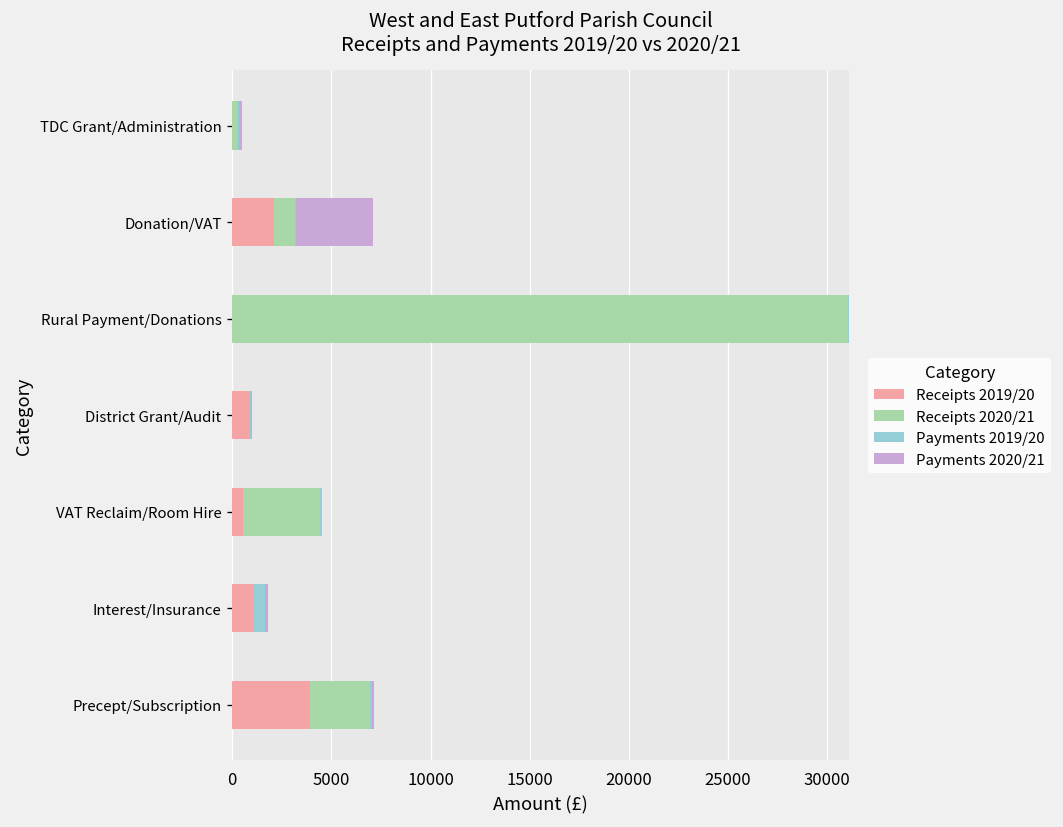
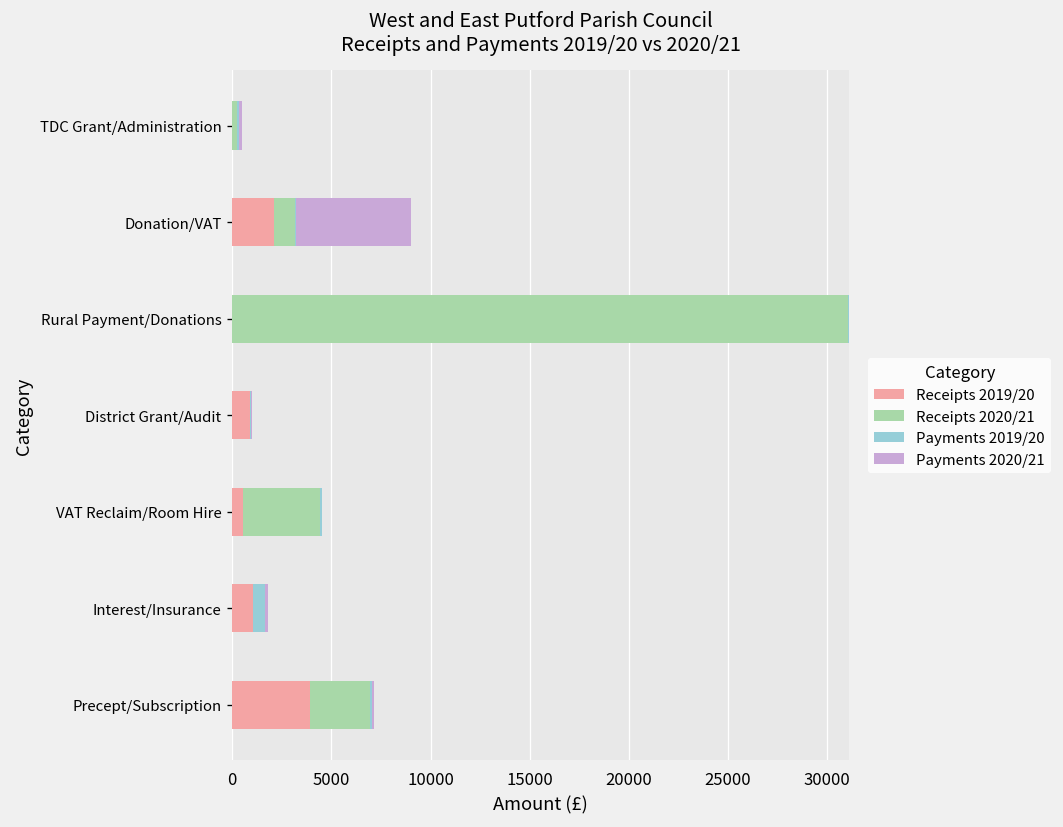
  {
    "Receipts 2019/20": {
      "TDC Grant/Administration": 0,
      "Donation/VAT": 2100,
      "Rural Payment/Donations": 0,
      "District Grant/Audit": 900,
      "VAT Reclaim/Room Hire": 500,
      "Interest/Insurance": 1100,
      "Precept/Subscription": 3900
    },
    "Payments 2020/21": {
      "TDC Grant/Administration": 200,
-     "Donation/VAT": 3900,
+     "Donation/VAT": 5800,
      "Rural Payment/Donations": 0,
      "VAT Reclaim/Room Hire": 0,
      "Interest/Insurance": 200
    }
  }
